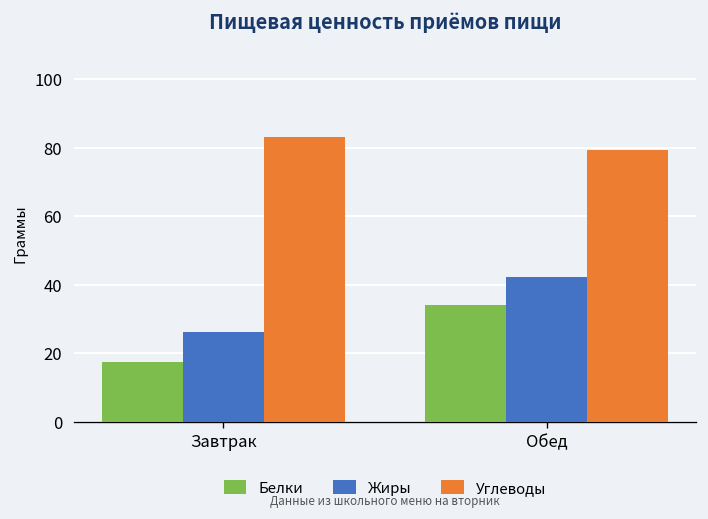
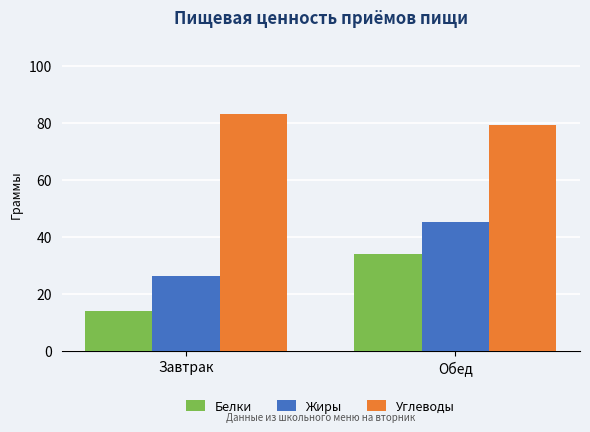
  {
    "Белки": {
-     "Завтрак": 17,
+     "Завтрак": 14,
      "Обед": 34
    },
    "Жиры": {
      "Завтрак": 26,
-     "Обед": 42
+     "Обед": 45
    },
    "Углеводы": {
      "Завтрак": 83,
      "Обед": 79
    }
  }
